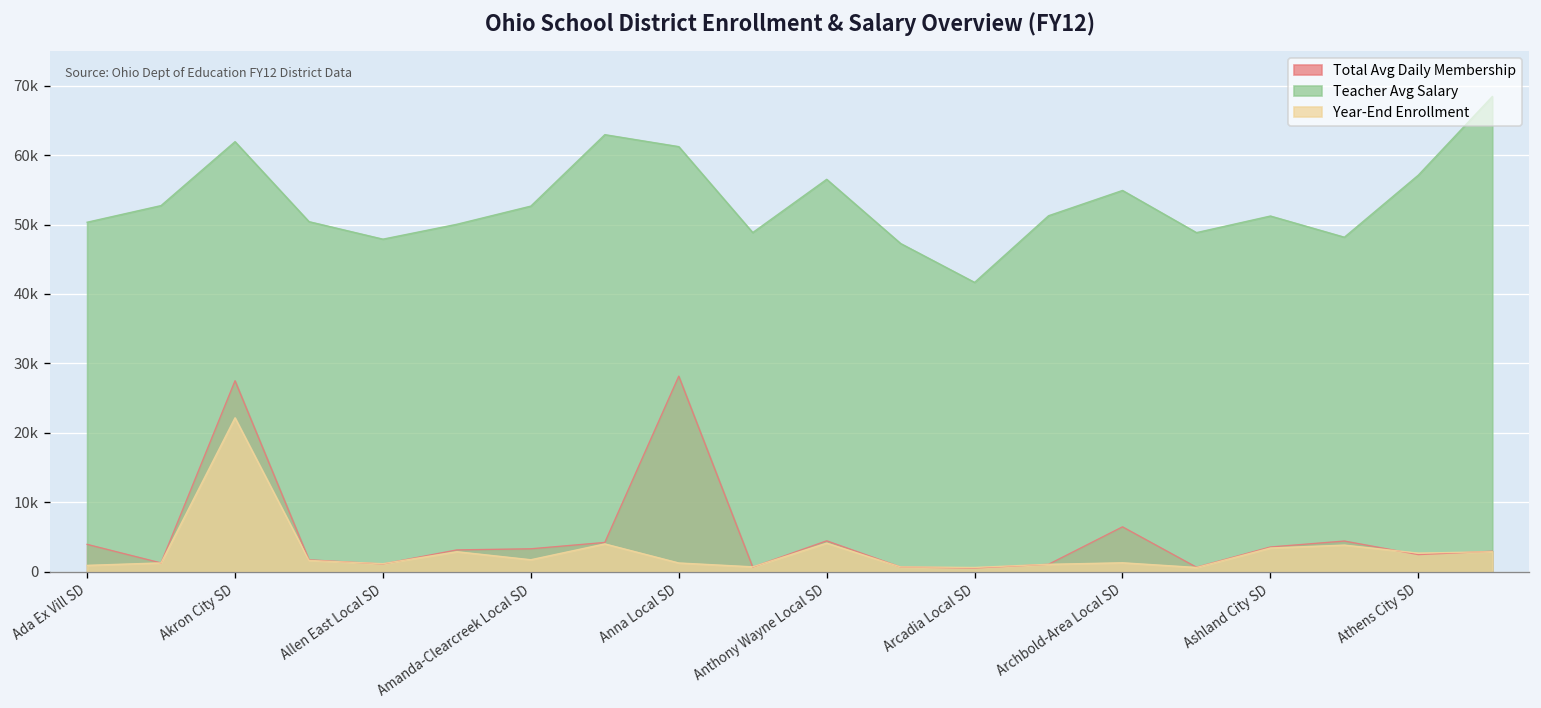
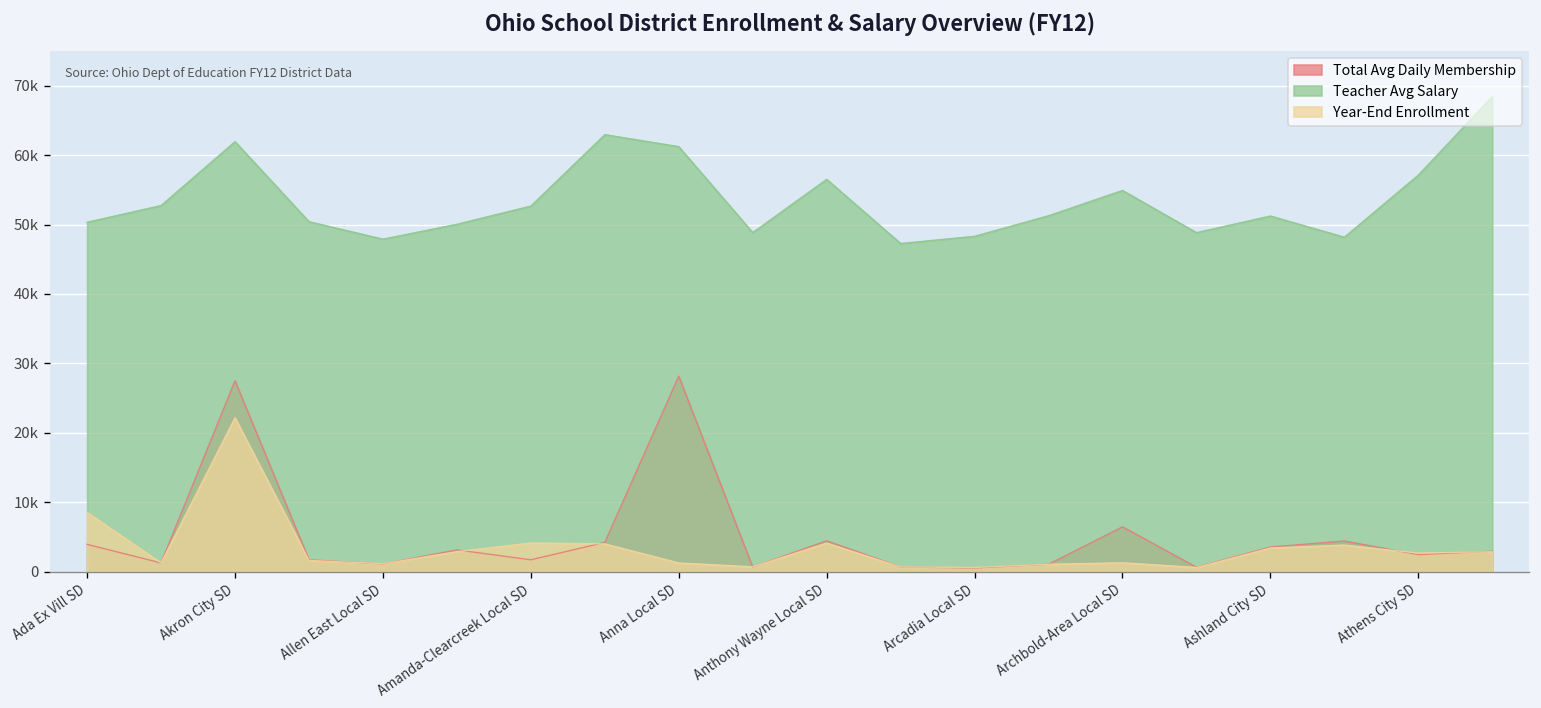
  {
    "Total Avg Daily Membership": {
      "Ada Ex Vill SD": 4000,
      "Akron City SD": 27000,
-     "Amanda-Clearcreek Local SD": 3000,
+     "Amanda-Clearcreek Local SD": 2000,
      "Anna Local SD": 28000,
      "Archbold-Area Local SD": 6000
    },
    "Teacher Avg Salary": {
      "Ada Ex Vill SD": 50000,
      "Akron City SD": 62000,
      "Allen East Local SD": 48000,
      "Amanda-Clearcreek Local SD": 53000,
      "Anna Local SD": 61000,
      "Anthony Wayne Local SD": 57000,
-     "Arcadia Local SD": 42000,
+     "Arcadia Local SD": 48000,
      "Archbold-Area Local SD": 55000,
      "Ashland City SD": 51000,
      "Athens City SD": 57000
    },
    "Year-End Enrollment": {
-     "Ada Ex Vill SD": 1000,
+     "Ada Ex Vill SD": 9000,
      "Akron City SD": 22000,
-     "Amanda-Clearcreek Local SD": 2000,
+     "Amanda-Clearcreek Local SD": 4000,
      "Anna Local SD": 1000,
      "Archbold-Area Local SD": 1000
    }
  }
